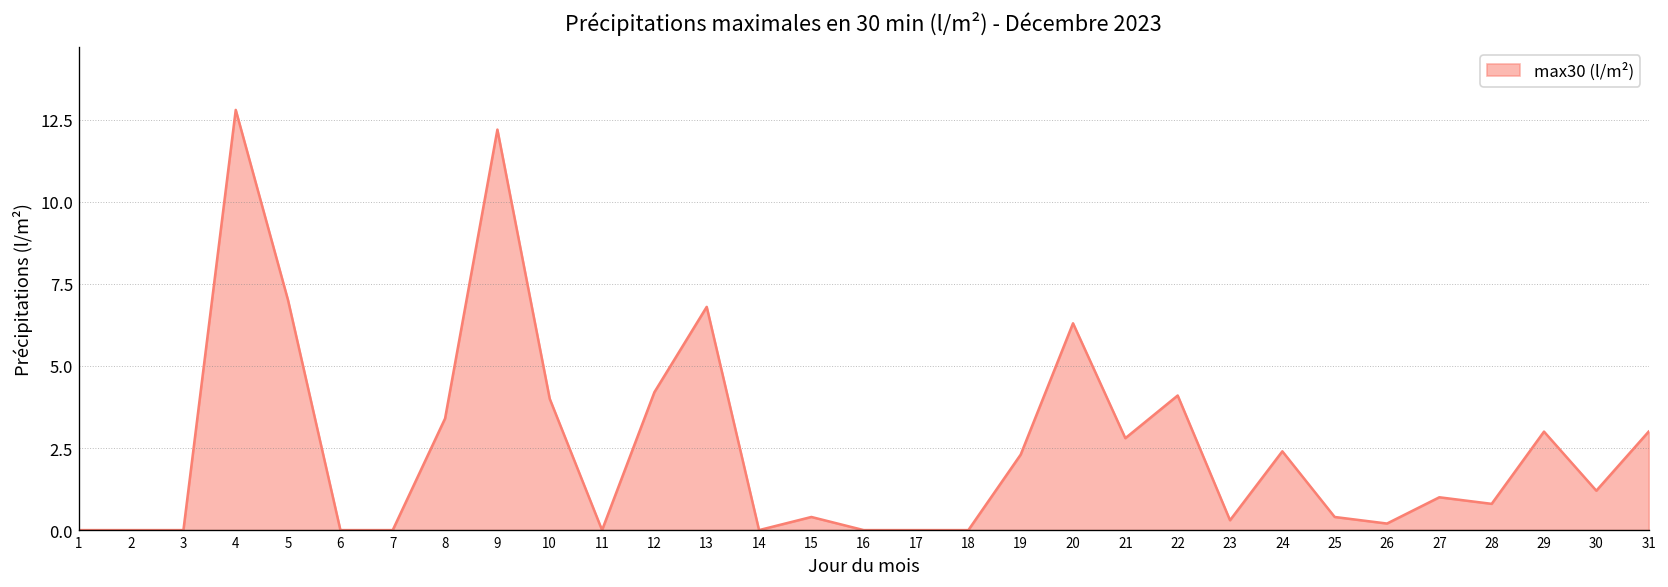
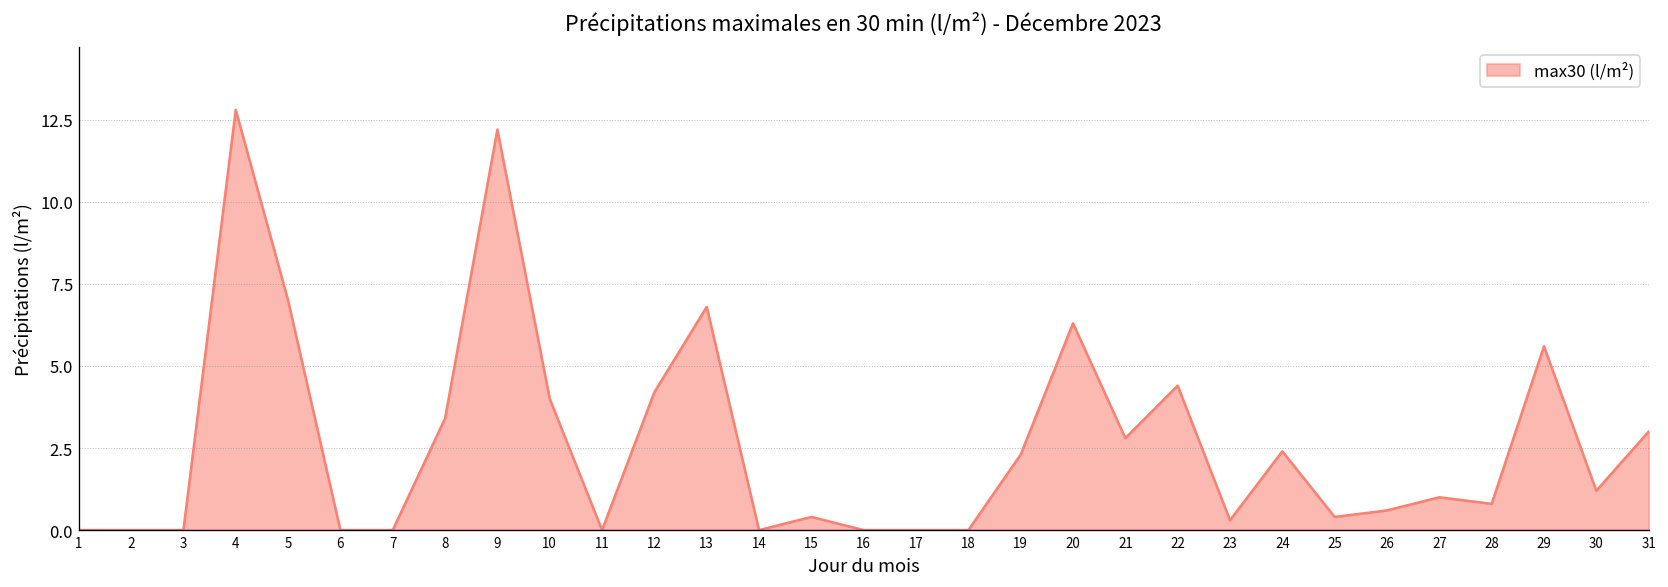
  {
    "1": 0.0,
    "2": 0.0,
    "3": 0.0,
    "4": 12.8,
    "5": 7.0,
    "6": 0.0,
    "7": 0.0,
    "8": 3.4,
    "9": 12.2,
    "10": 4.0,
    "11": 0.0,
    "12": 4.2,
    "13": 6.8,
    "14": 0.0,
    "15": 0.4,
    "16": 0.0,
    "17": 0.0,
    "18": 0.0,
    "19": 2.3,
    "20": 6.3,
    "21": 2.8,
-   "22": 4.1,
+   "22": 4.4,
    "23": 0.3,
    "24": 2.4,
    "25": 0.4,
-   "26": 0.2,
+   "26": 0.6,
    "27": 1.0,
    "28": 0.8,
-   "29": 3.0,
+   "29": 5.6,
    "30": 1.2,
    "31": 3.0
  }
